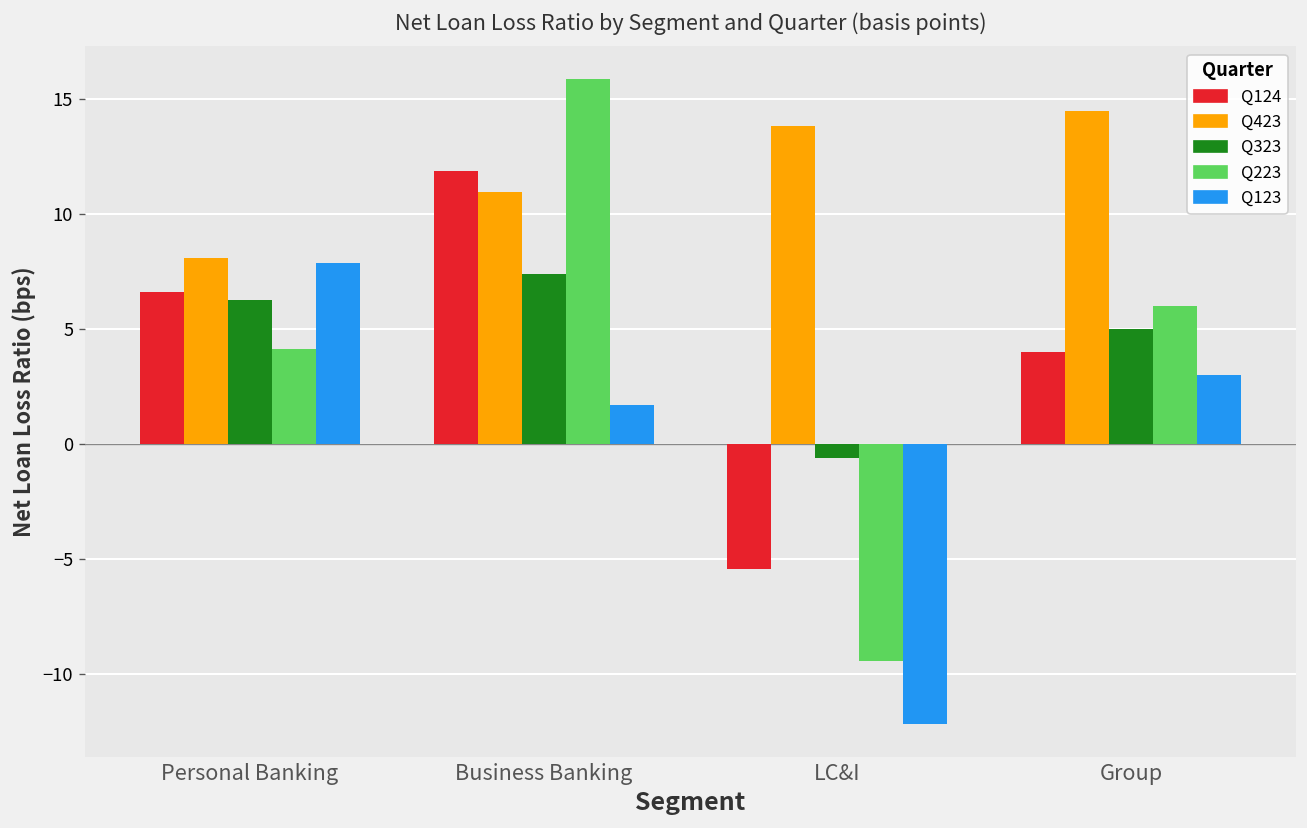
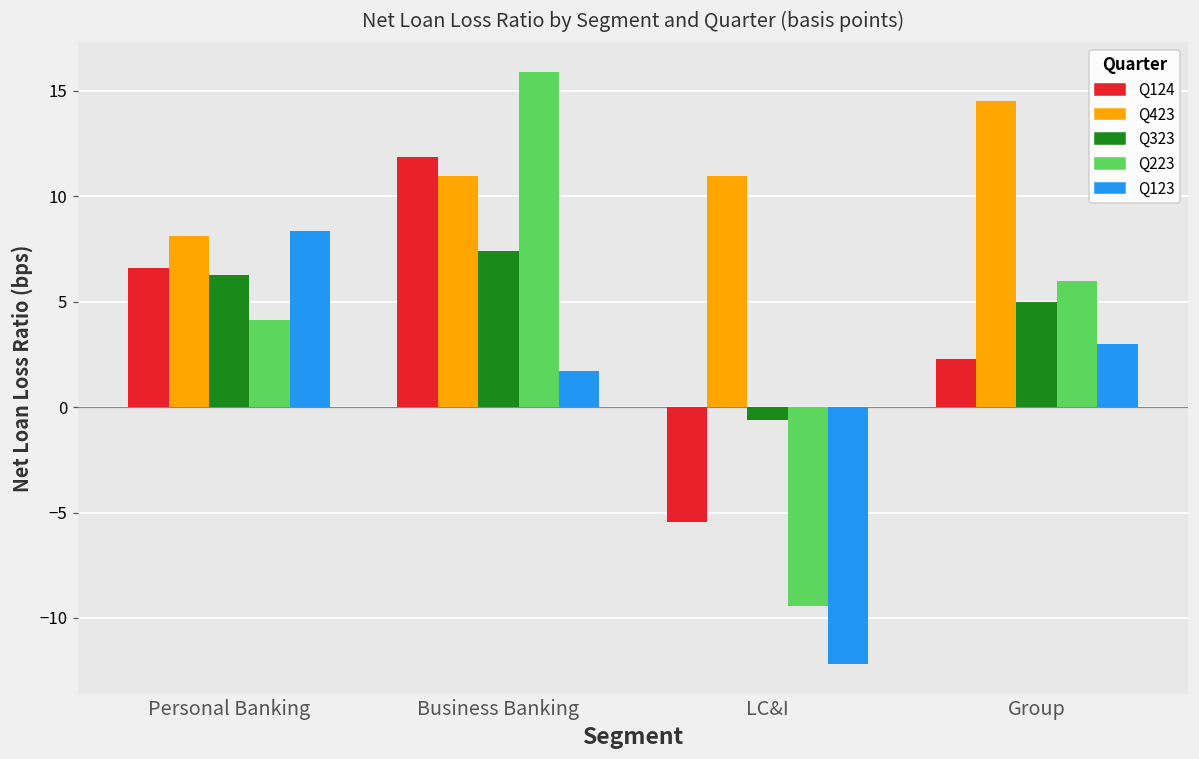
  {
    "Q124": {
      "Personal Banking": 6.6,
      "Business Banking": 11.9,
      "LC&I": -5.4,
-     "Group": 4.0
+     "Group": 2.3
    },
    "Q423": {
      "Personal Banking": 8.1,
      "Business Banking": 11.0,
-     "LC&I": 13.8,
+     "LC&I": 11.0,
      "Group": 14.5
    },
    "Q323": {
      "Personal Banking": 6.3,
      "Business Banking": 7.4,
      "LC&I": -0.6,
      "Group": 5.0
    },
    "Q223": {
      "Personal Banking": 4.1,
      "Business Banking": 15.9,
      "LC&I": -9.4,
      "Group": 6.0
    },
    "Q123": {
-     "Personal Banking": 7.9,
+     "Personal Banking": 8.4,
      "Business Banking": 1.7,
      "LC&I": -12.2,
      "Group": 3.0
    }
  }
